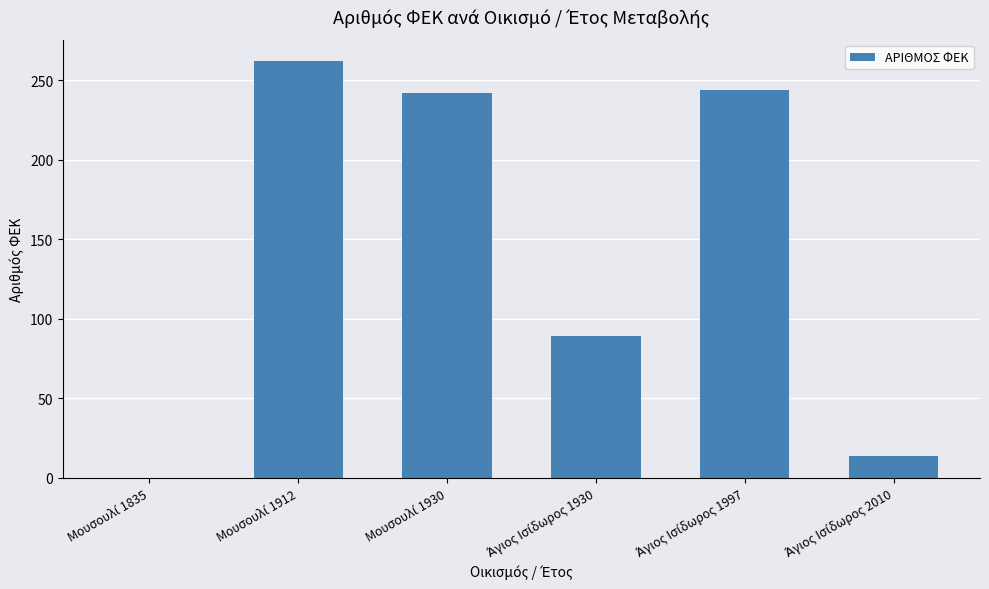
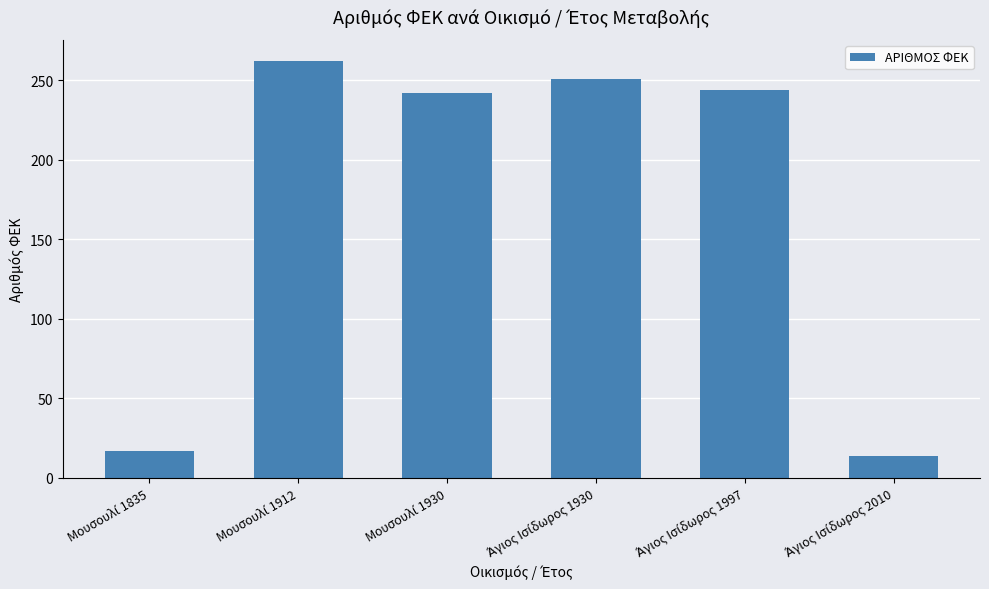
  {
-   "Μουσουλί 1835": 0,
+   "Μουσουλί 1835": 17,
    "Μουσουλί 1912": 262,
    "Μουσουλί 1930": 242,
-   "Άγιος Ισίδωρος 1930": 89,
+   "Άγιος Ισίδωρος 1930": 251,
    "Άγιος Ισίδωρος 1997": 244,
    "Άγιος Ισίδωρος 2010": 14
  }
